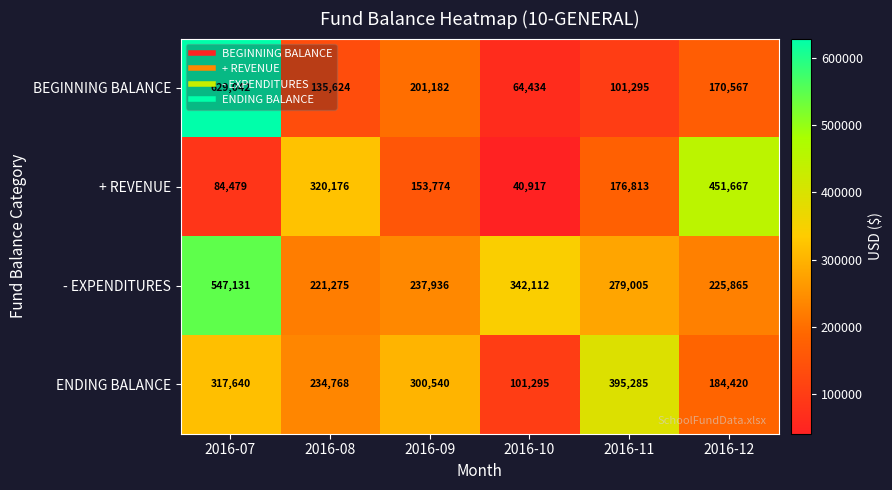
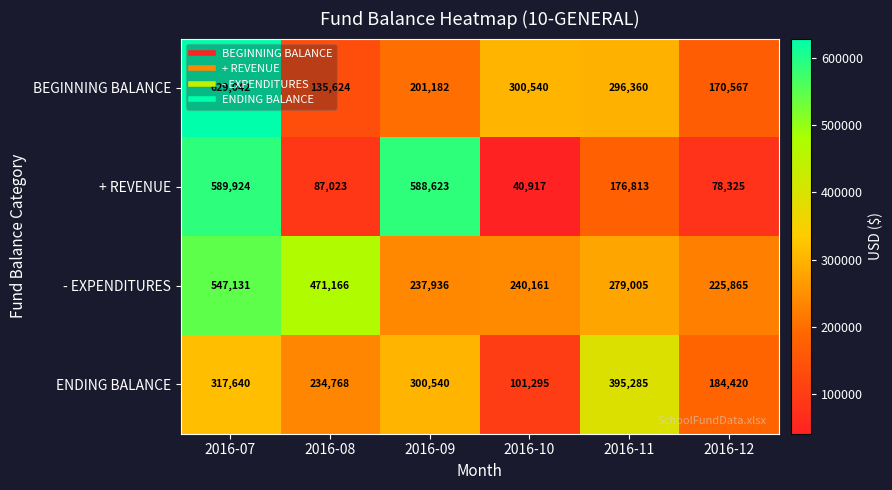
  {
    "BEGINNING BALANCE": {
      "2016-09": "201,182",
-     "2016-10": "64,434",
-     "2016-11": "101,295",
+     "2016-10": "300,540",
+     "2016-11": "296,360",
      "2016-12": "170,567"
    },
    "+ REVENUE": {
-     "2016-07": "84,479",
-     "2016-08": "320,176",
-     "2016-09": "153,774",
+     "2016-07": "589,924",
+     "2016-08": "87,023",
+     "2016-09": "588,623",
      "2016-10": "40,917",
      "2016-11": "176,813",
-     "2016-12": "451,667"
+     "2016-12": "78,325"
    },
    "- EXPENDITURES": {
      "2016-07": "547,131",
-     "2016-08": "221,275",
+     "2016-08": "471,166",
      "2016-09": "237,936",
-     "2016-10": "342,112",
+     "2016-10": "240,161",
      "2016-11": "279,005",
      "2016-12": "225,865"
    },
    "ENDING BALANCE": {
      "2016-07": "317,640",
      "2016-08": "234,768",
      "2016-09": "300,540",
      "2016-10": "101,295",
      "2016-11": "395,285"
    }
  }
